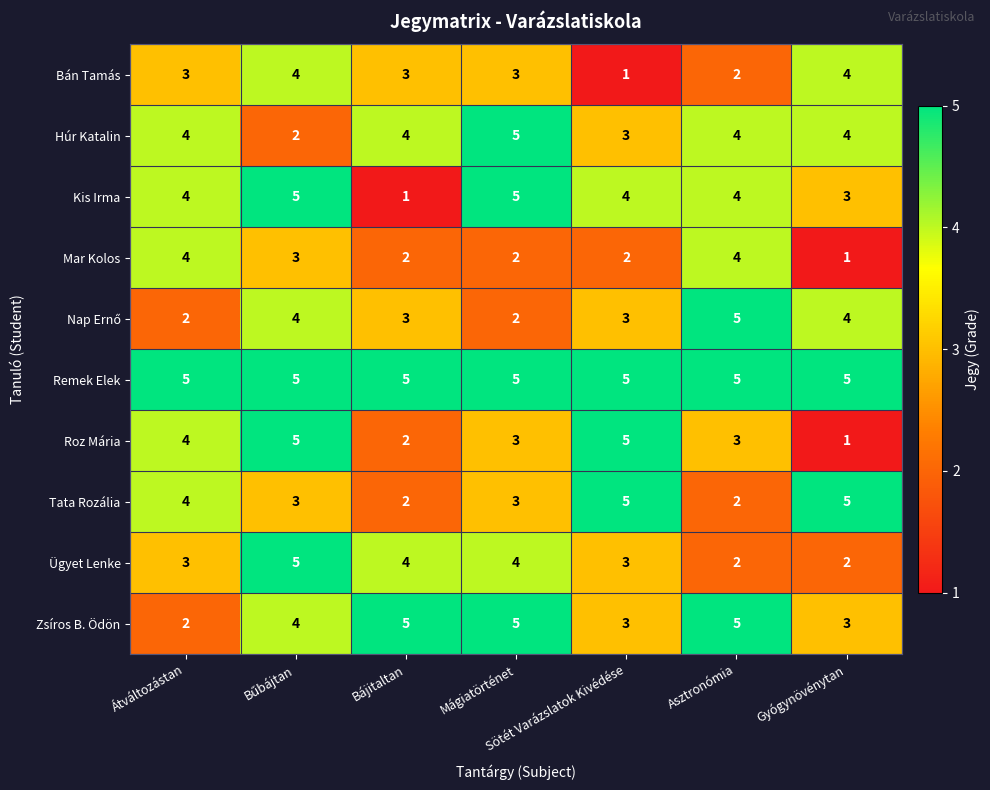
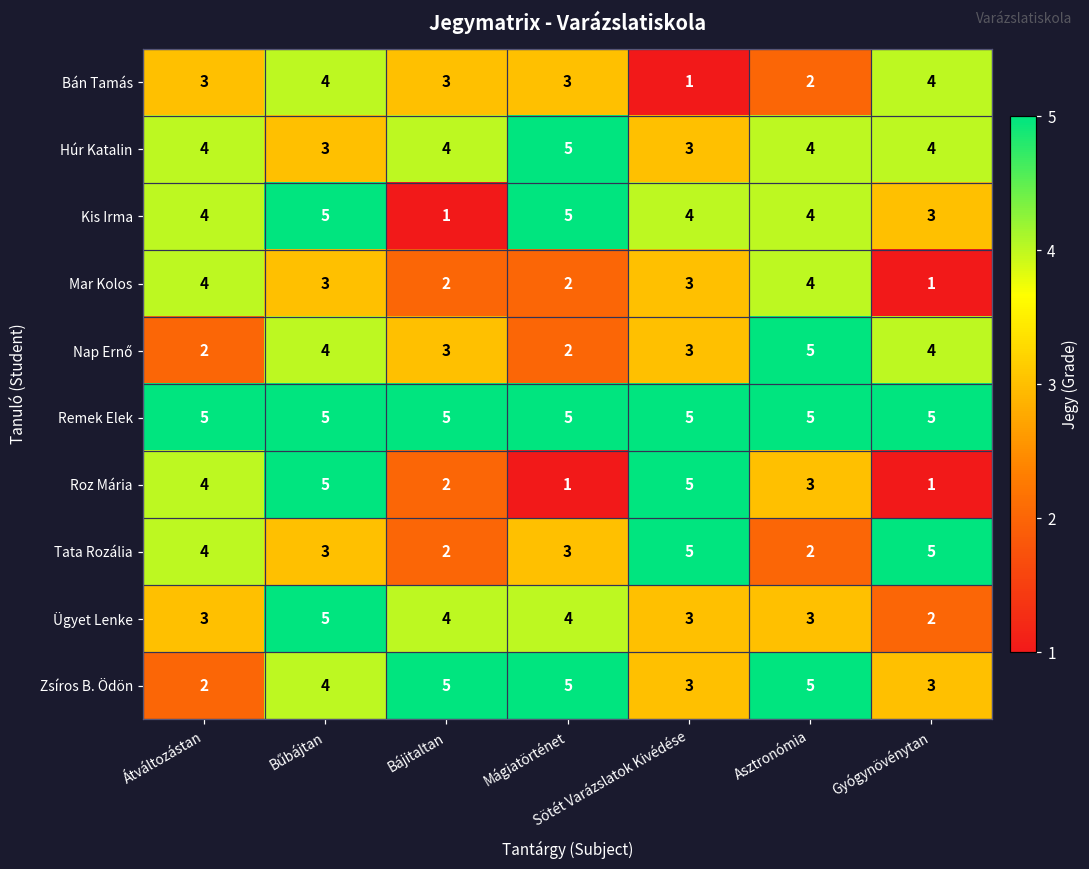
  {
    "Bán Tamás": {
      "Átváltozástan": 3,
      "Bűbájtan": 4,
      "Bájitaltan": 3,
      "Mágiatörténet": 3,
      "Sötét Varázslatok Kivédése": 1,
      "Asztronómia": 2,
      "Gyógynövénytan": 4
    },
    "Húr Katalin": {
      "Átváltozástan": 4,
-     "Bűbájtan": 2,
+     "Bűbájtan": 3,
      "Bájitaltan": 4,
      "Mágiatörténet": 5,
      "Sötét Varázslatok Kivédése": 3,
      "Asztronómia": 4,
      "Gyógynövénytan": 4
    },
    "Kis Irma": {
      "Átváltozástan": 4,
      "Bűbájtan": 5,
      "Bájitaltan": 1,
      "Mágiatörténet": 5,
      "Sötét Varázslatok Kivédése": 4,
      "Asztronómia": 4,
      "Gyógynövénytan": 3
    },
    "Mar Kolos": {
      "Átváltozástan": 4,
      "Bűbájtan": 3,
      "Bájitaltan": 2,
      "Mágiatörténet": 2,
-     "Sötét Varázslatok Kivédése": 2,
+     "Sötét Varázslatok Kivédése": 3,
      "Asztronómia": 4,
      "Gyógynövénytan": 1
    },
    "Nap Ernő": {
      "Átváltozástan": 2,
      "Bűbájtan": 4,
      "Bájitaltan": 3,
      "Mágiatörténet": 2,
      "Sötét Varázslatok Kivédése": 3,
      "Asztronómia": 5,
      "Gyógynövénytan": 4
    },
    "Remek Elek": {
      "Átváltozástan": 5,
      "Bűbájtan": 5,
      "Bájitaltan": 5,
      "Mágiatörténet": 5,
      "Sötét Varázslatok Kivédése": 5,
      "Asztronómia": 5,
      "Gyógynövénytan": 5
    },
    "Roz Mária": {
      "Átváltozástan": 4,
      "Bűbájtan": 5,
      "Bájitaltan": 2,
-     "Mágiatörténet": 3,
+     "Mágiatörténet": 1,
      "Sötét Varázslatok Kivédése": 5,
      "Asztronómia": 3,
      "Gyógynövénytan": 1
    },
    "Tata Rozália": {
      "Átváltozástan": 4,
      "Bűbájtan": 3,
      "Bájitaltan": 2,
      "Mágiatörténet": 3,
      "Sötét Varázslatok Kivédése": 5,
      "Asztronómia": 2,
      "Gyógynövénytan": 5
    },
    "Ügyet Lenke": {
      "Átváltozástan": 3,
      "Bűbájtan": 5,
      "Bájitaltan": 4,
      "Mágiatörténet": 4,
      "Sötét Varázslatok Kivédése": 3,
-     "Asztronómia": 2,
+     "Asztronómia": 3,
      "Gyógynövénytan": 2
    },
    "Zsíros B. Ödön": {
      "Átváltozástan": 2,
      "Bűbájtan": 4,
      "Bájitaltan": 5,
      "Mágiatörténet": 5,
      "Sötét Varázslatok Kivédése": 3,
      "Asztronómia": 5,
      "Gyógynövénytan": 3
    }
  }
